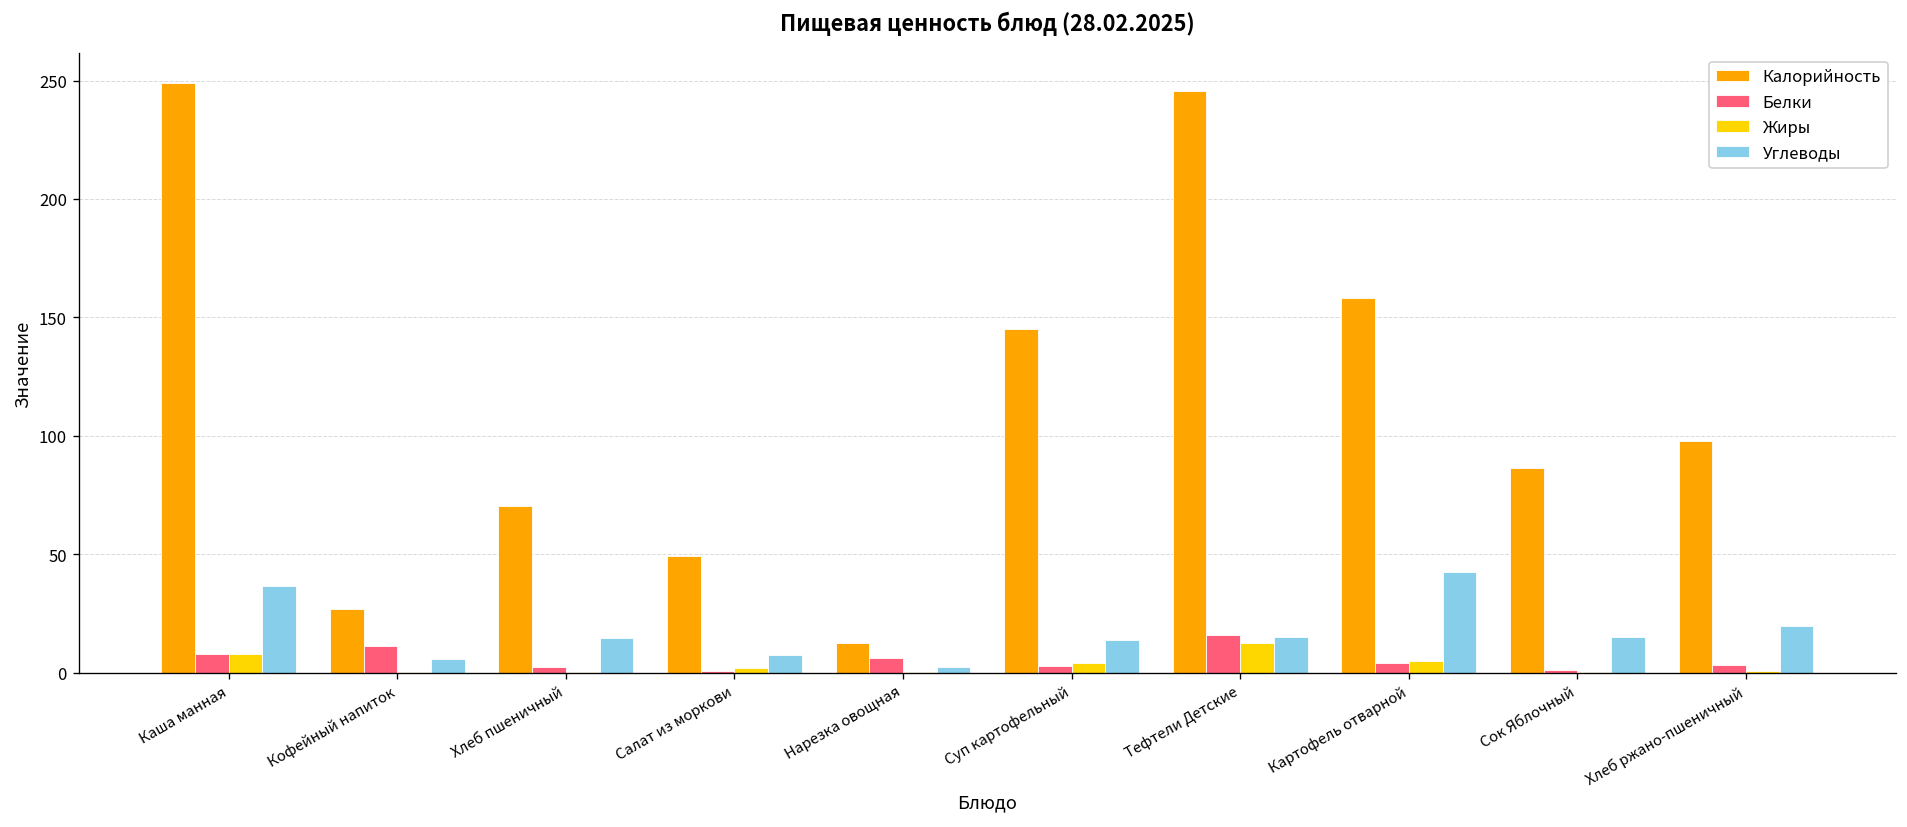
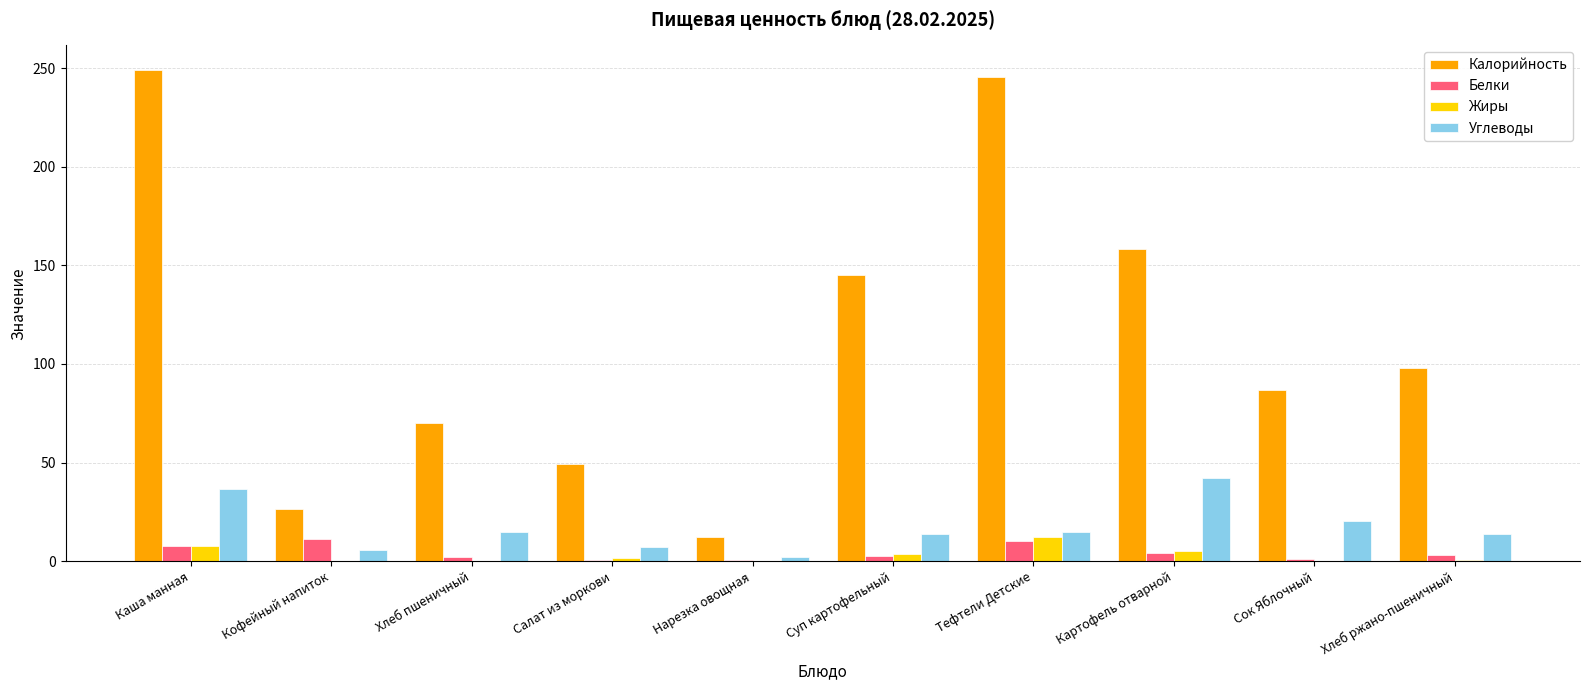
  {
    "Белки": {
      "Каша манная": 8,
      "Кофейный напиток": 11,
      "Хлеб пшеничный": 2,
-     "Нарезка овощная": 6,
+     "Нарезка овощная": 1,
      "Суп картофельный": 3,
-     "Тефтели Детские": 16,
+     "Тефтели Детские": 11,
      "Картофель отварной": 4,
      "Хлеб ржано-пшеничный": 3
    },
    "Углеводы": {
      "Каша манная": 37,
      "Кофейный напиток": 6,
      "Хлеб пшеничный": 15,
      "Салат из моркови": 7,
      "Нарезка овощная": 2,
      "Суп картофельный": 14,
      "Тефтели Детские": 15,
      "Картофель отварной": 42,
-     "Сок Яблочный": 15,
-     "Хлеб ржано-пшеничный": 20
+     "Сок Яблочный": 20,
+     "Хлеб ржано-пшеничный": 14
    }
  }
